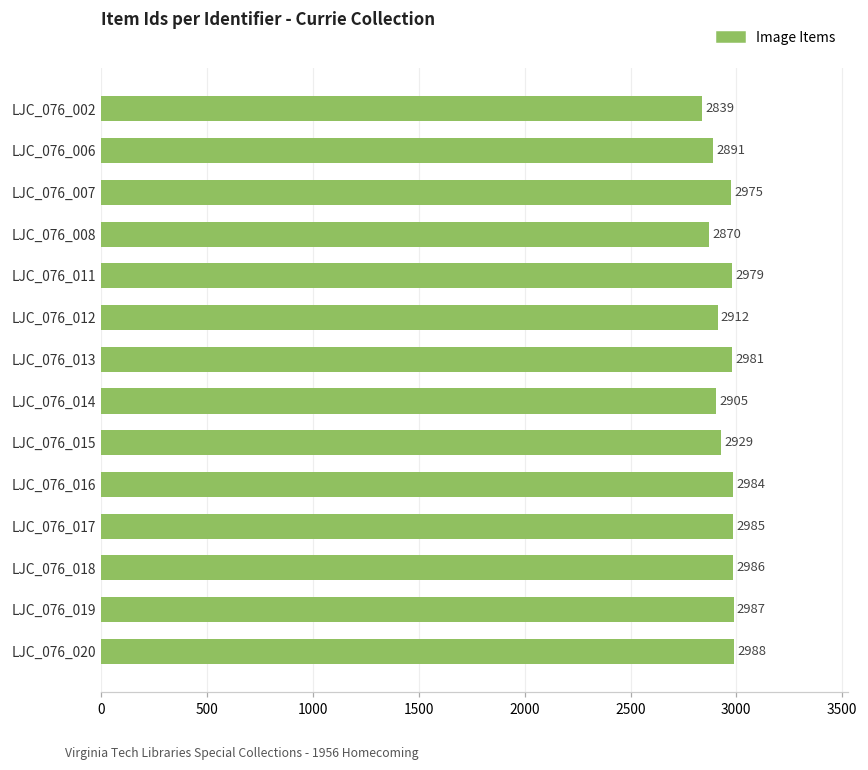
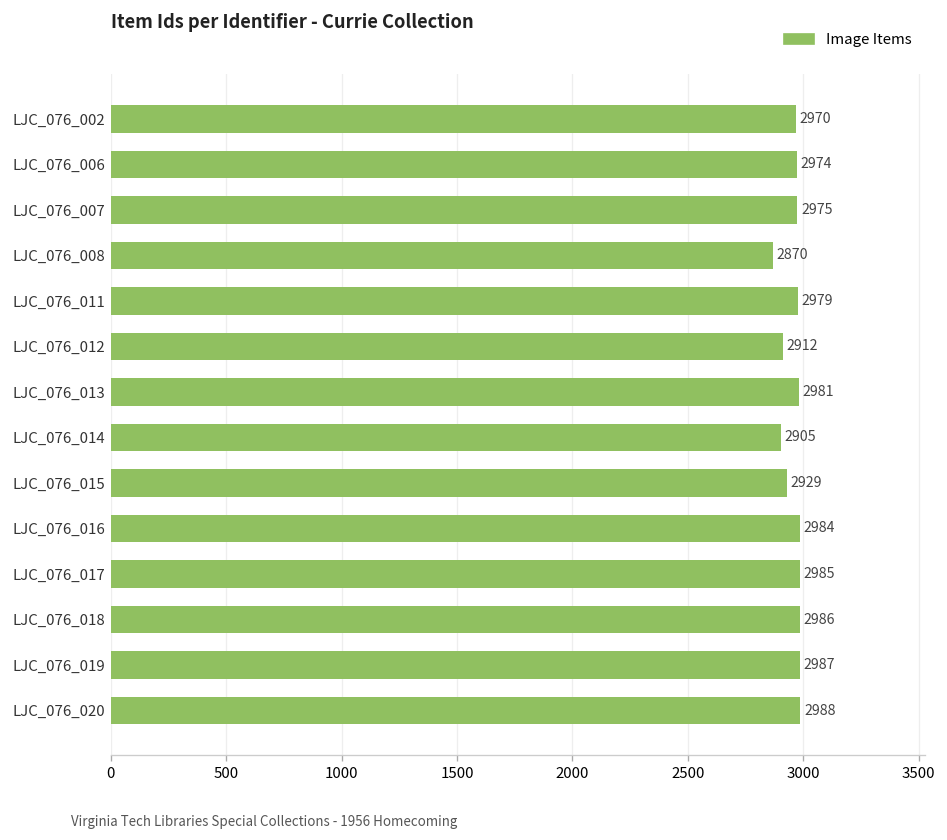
  {
-   "LJC_076_002": 2839,
-   "LJC_076_006": 2891,
+   "LJC_076_002": 2970,
+   "LJC_076_006": 2974,
    "LJC_076_007": 2975,
    "LJC_076_008": 2870,
    "LJC_076_011": 2979,
    "LJC_076_012": 2912,
    "LJC_076_013": 2981,
    "LJC_076_014": 2905,
    "LJC_076_015": 2929,
    "LJC_076_016": 2984,
    "LJC_076_017": 2985,
    "LJC_076_018": 2986,
    "LJC_076_019": 2987,
    "LJC_076_020": 2988
  }
